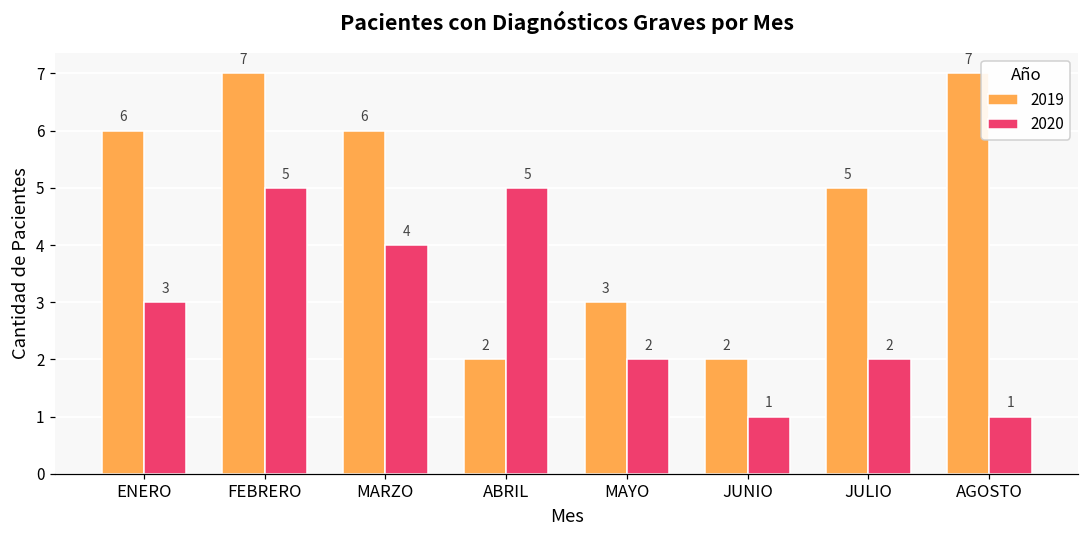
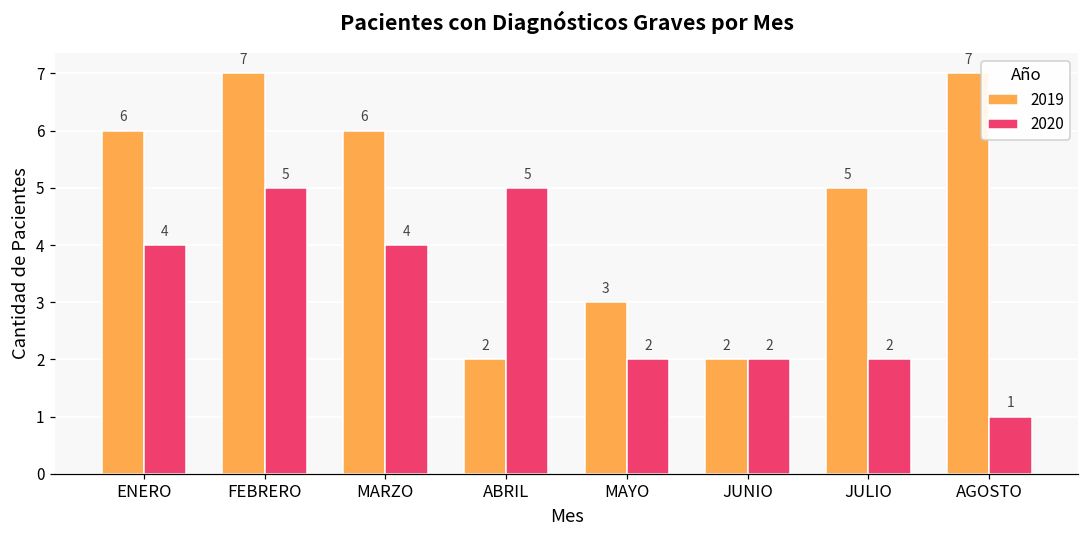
  {
    "2019": {
      "ENERO": 6,
      "FEBRERO": 7,
      "MARZO": 6,
      "ABRIL": 2,
      "MAYO": 3,
      "JUNIO": 2,
      "JULIO": 5,
      "AGOSTO": 7
    },
    "2020": {
-     "ENERO": 3,
+     "ENERO": 4,
      "FEBRERO": 5,
      "MARZO": 4,
      "ABRIL": 5,
      "MAYO": 2,
-     "JUNIO": 1,
+     "JUNIO": 2,
      "JULIO": 2,
      "AGOSTO": 1
    }
  }
